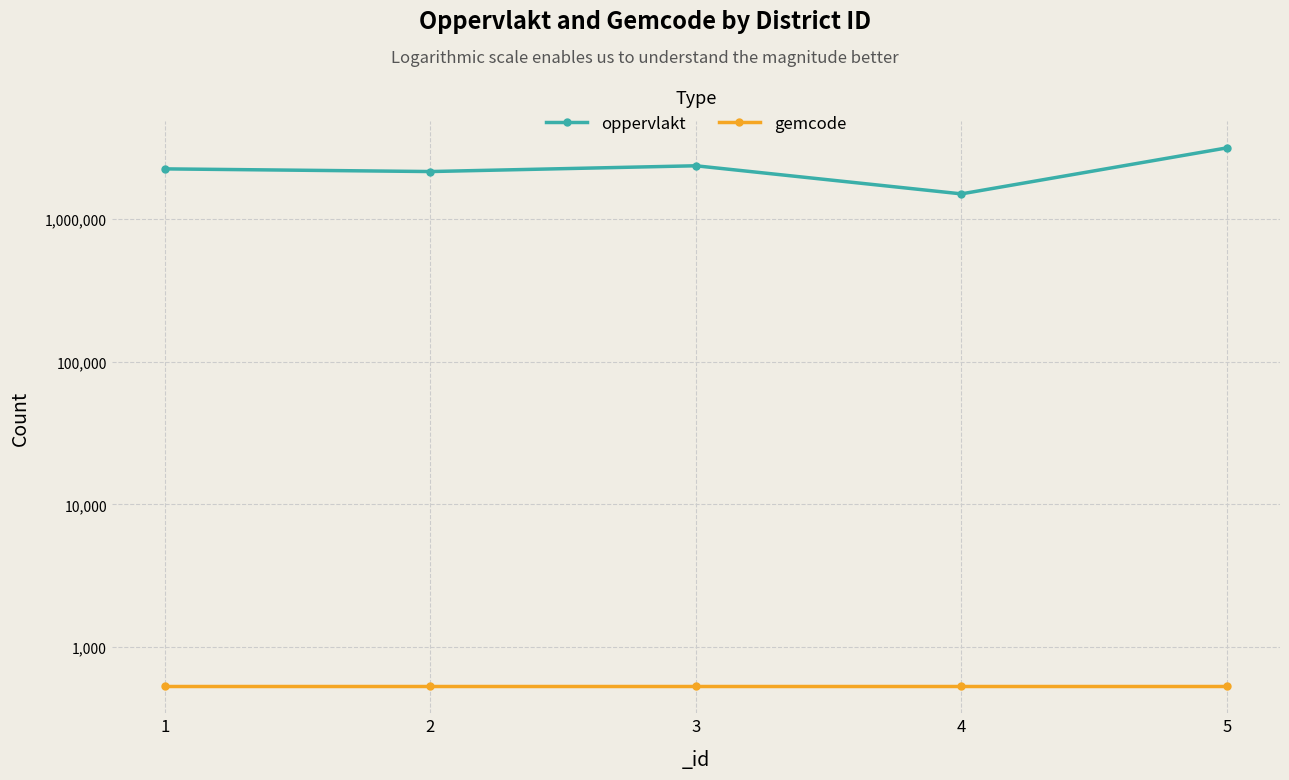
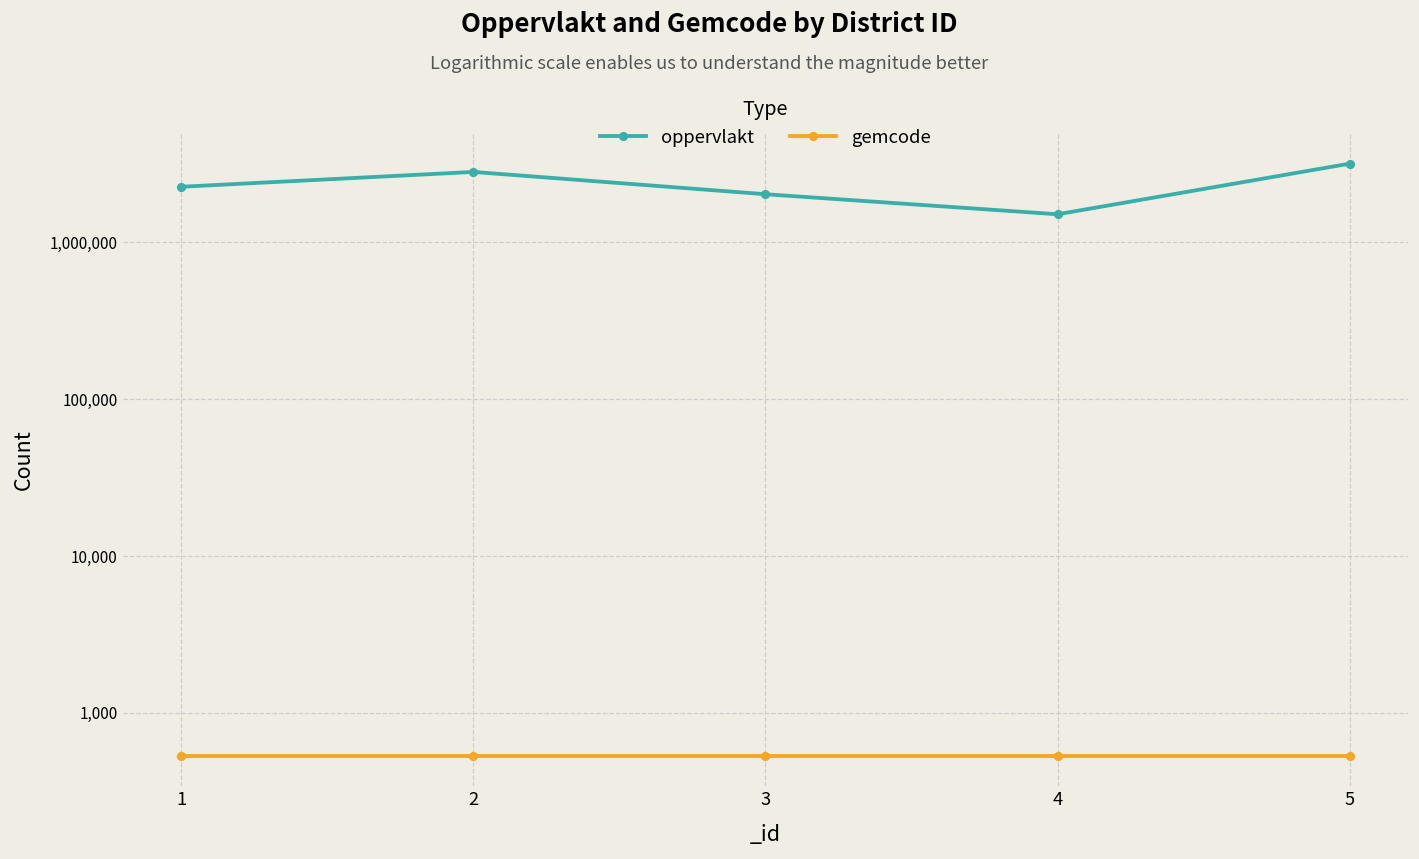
  {
    "oppervlakt": {
      "1": "2,300,000",
-     "2": "2,200,000",
-     "3": "2,400,000",
+     "2": "2,800,000",
+     "3": "2,000,000",
      "4": "1,500,000",
      "5": "3,200,000"
    },
    "gemcode": {
      "1": "530",
      "2": "530",
      "3": "530",
      "4": "530",
      "5": "530"
    }
  }
